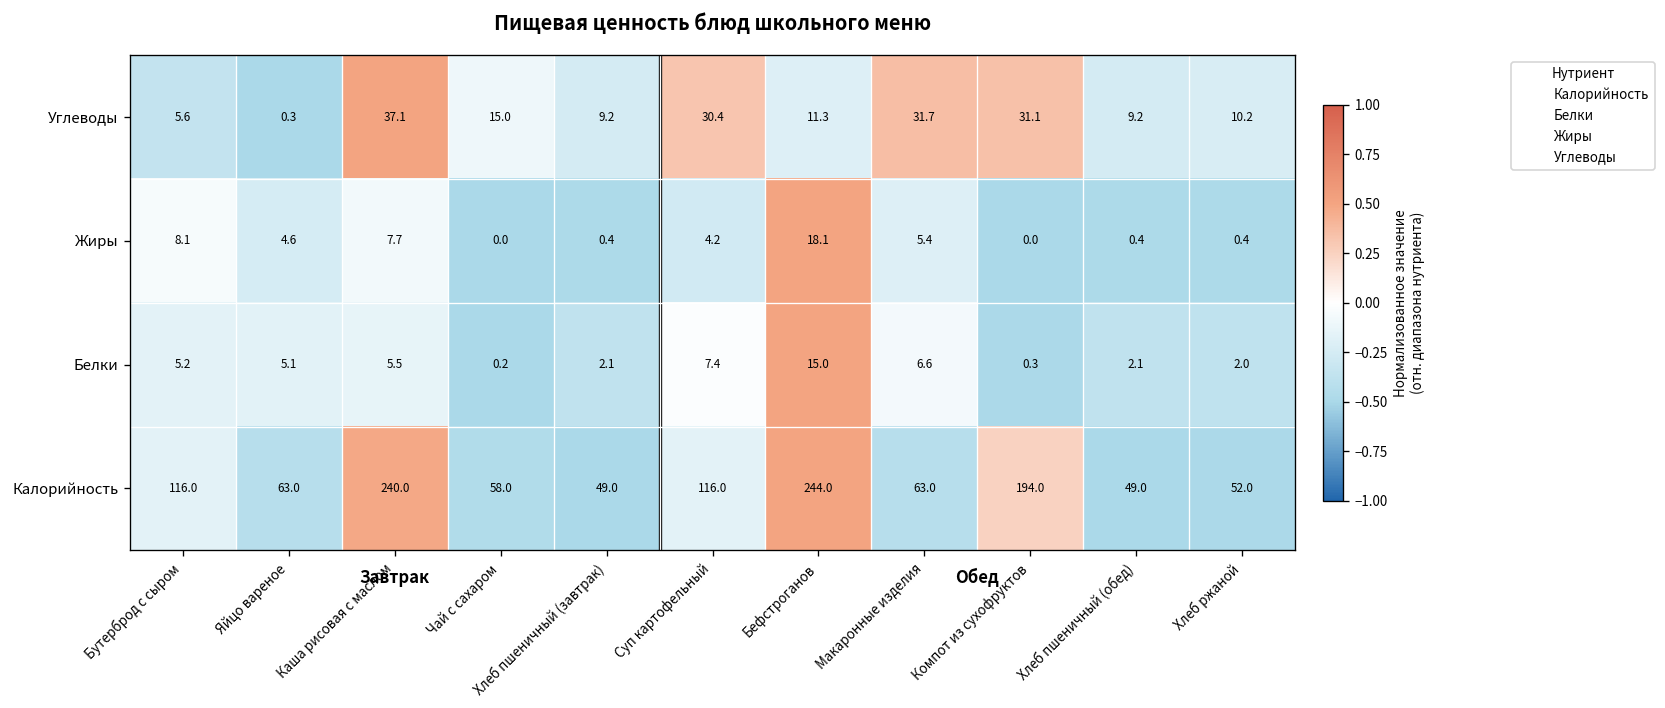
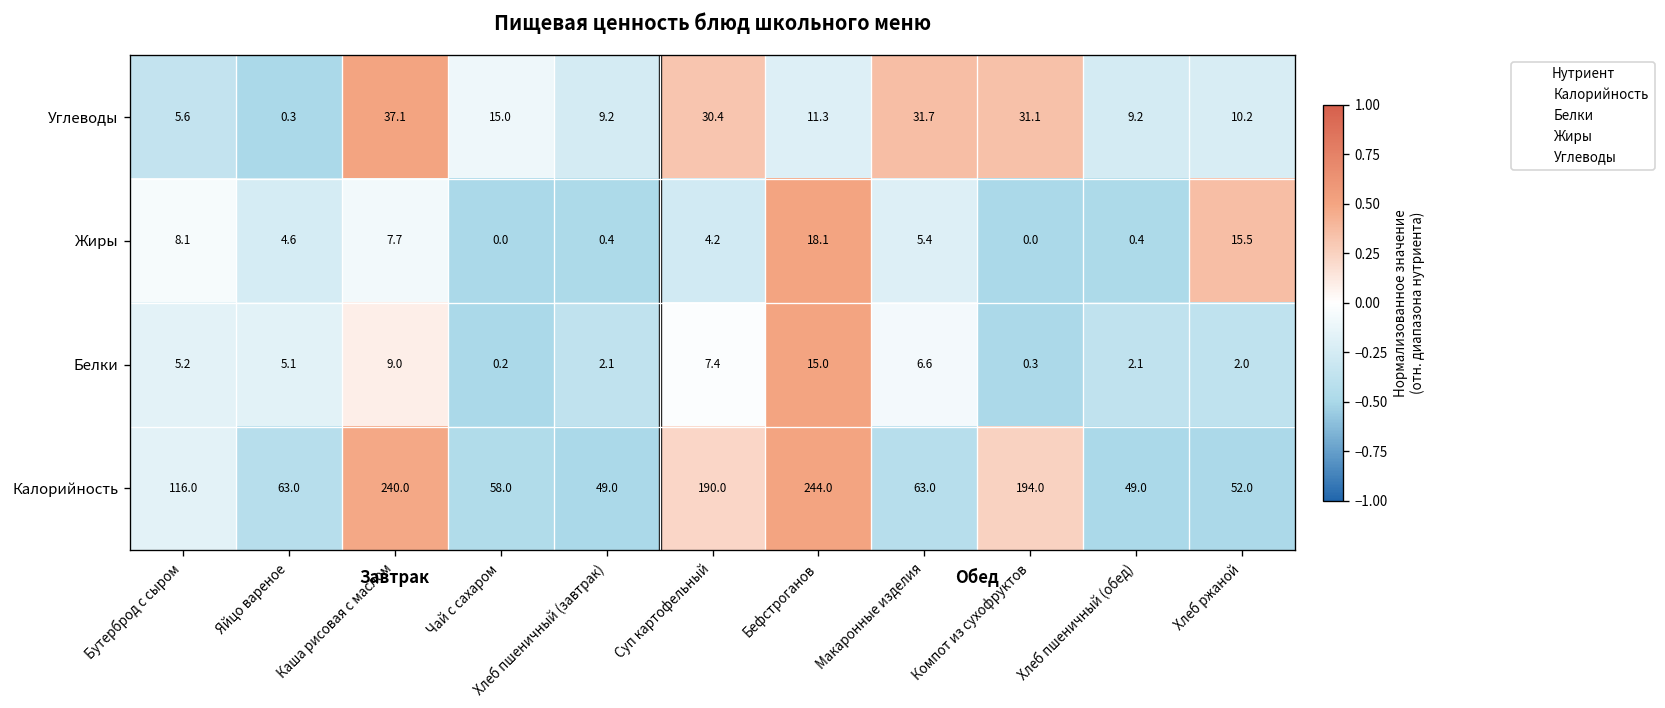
  {
    "Углеводы": {
      "Бутерброд с сыром": 5.6,
      "Яйцо вареное": 0.3,
      "Каша рисовая с маслом": 37.1,
      "Чай с сахаром": 15.0,
      "Хлеб пшеничный (завтрак)": 9.2,
      "Суп картофельный": 30.4,
      "Бефстроганов": 11.3,
      "Макаронные изделия": 31.7,
      "Компот из сухофруктов": 31.1,
      "Хлеб пшеничный (обед)": 9.2,
      "Хлеб ржаной": 10.2
    },
    "Жиры": {
      "Бутерброд с сыром": 8.1,
      "Яйцо вареное": 4.6,
      "Каша рисовая с маслом": 7.7,
      "Чай с сахаром": 0.0,
      "Хлеб пшеничный (завтрак)": 0.4,
      "Суп картофельный": 4.2,
      "Бефстроганов": 18.1,
      "Макаронные изделия": 5.4,
      "Компот из сухофруктов": 0.0,
      "Хлеб пшеничный (обед)": 0.4,
-     "Хлеб ржаной": 0.4
+     "Хлеб ржаной": 15.5
    },
    "Белки": {
      "Бутерброд с сыром": 5.2,
      "Яйцо вареное": 5.1,
-     "Каша рисовая с маслом": 5.5,
+     "Каша рисовая с маслом": 9.0,
      "Чай с сахаром": 0.2,
      "Хлеб пшеничный (завтрак)": 2.1,
      "Суп картофельный": 7.4,
      "Бефстроганов": 15.0,
      "Макаронные изделия": 6.6,
      "Компот из сухофруктов": 0.3,
      "Хлеб пшеничный (обед)": 2.1,
      "Хлеб ржаной": 2.0
    },
    "Калорийность": {
      "Бутерброд с сыром": 116.0,
      "Яйцо вареное": 63.0,
      "Каша рисовая с маслом": 240.0,
      "Чай с сахаром": 58.0,
      "Хлеб пшеничный (завтрак)": 49.0,
-     "Суп картофельный": 116.0,
+     "Суп картофельный": 190.0,
      "Бефстроганов": 244.0,
      "Макаронные изделия": 63.0,
      "Компот из сухофруктов": 194.0,
      "Хлеб пшеничный (обед)": 49.0,
      "Хлеб ржаной": 52.0
    }
  }
